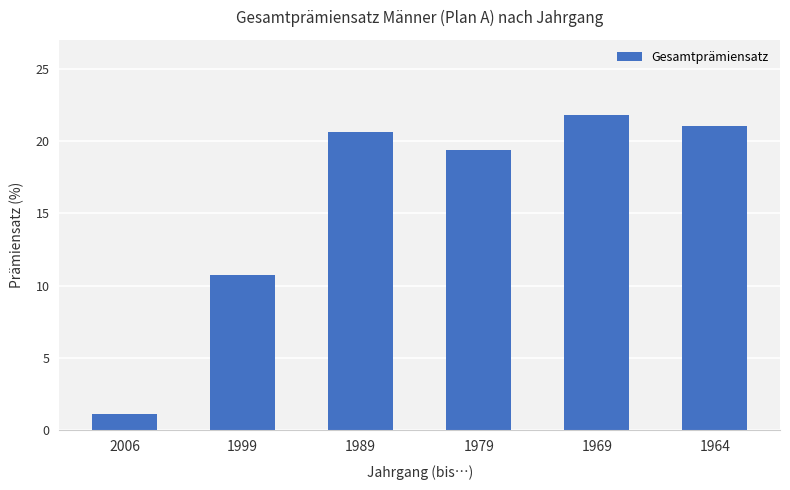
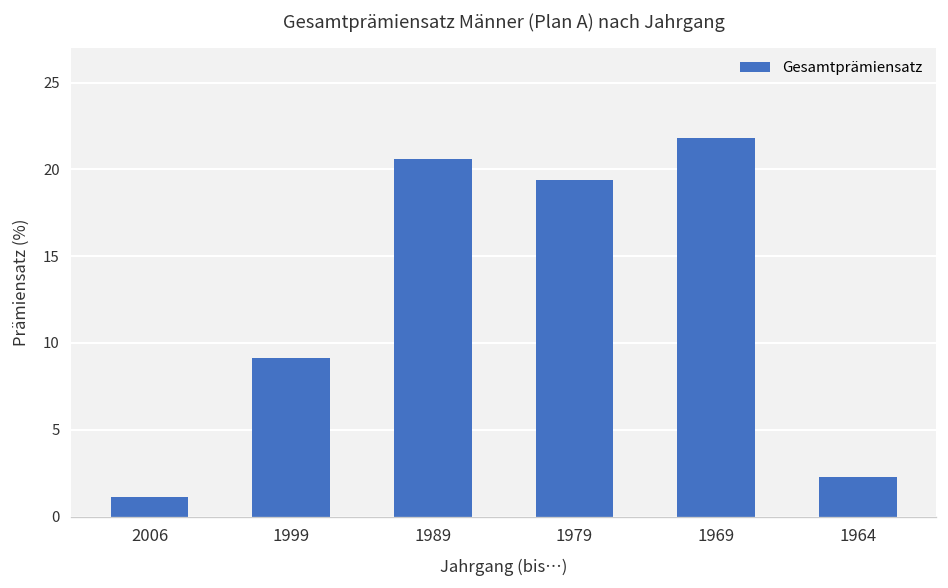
  {
    "2006": 1.1,
-   "1999": 10.8,
+   "1999": 9.2,
    "1989": 20.6,
    "1979": 19.4,
    "1969": 21.8,
-   "1964": 21.0
+   "1964": 2.3
  }
